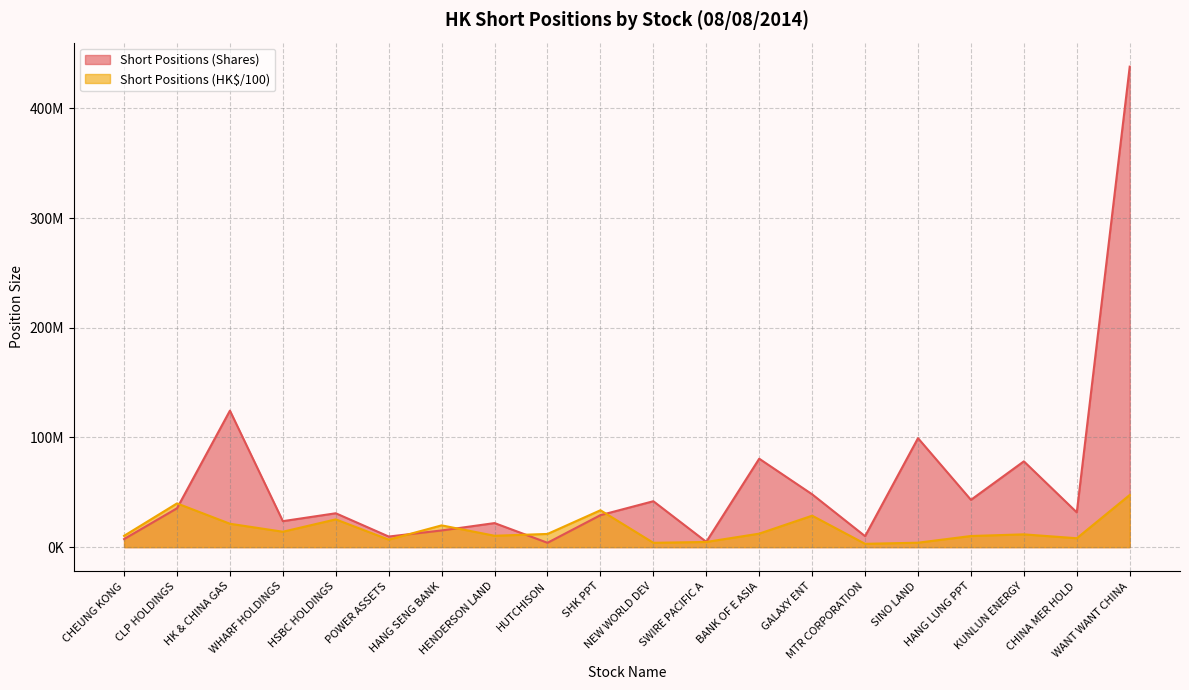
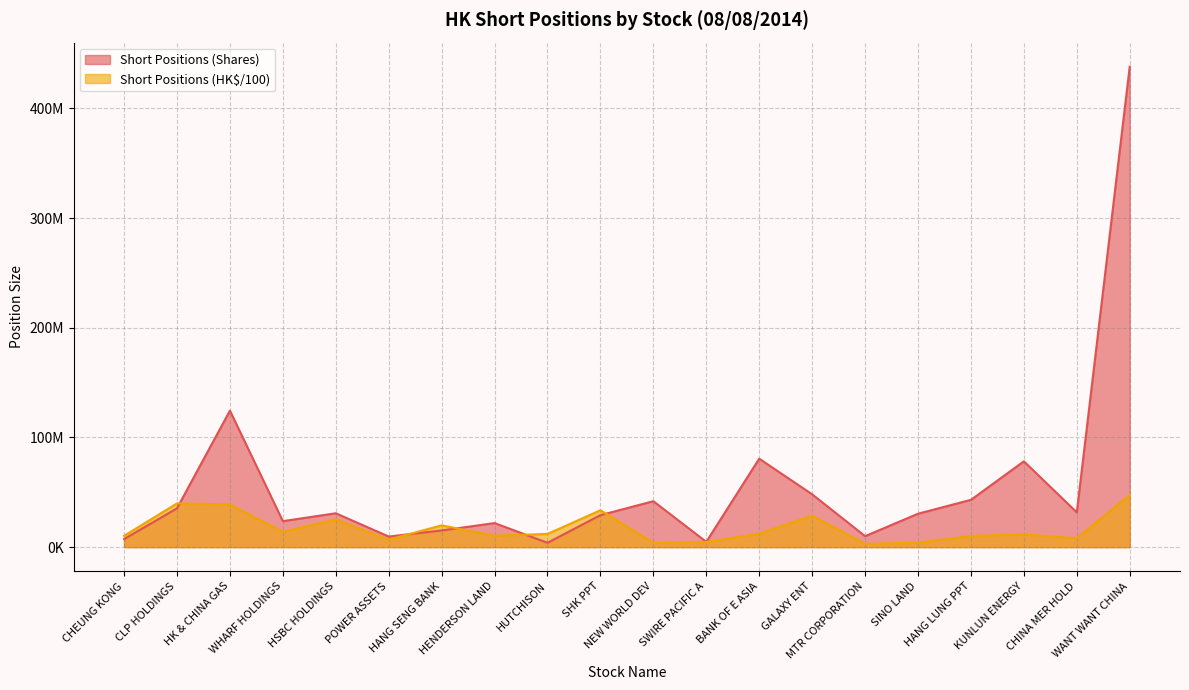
  {
    "Short Positions (Shares)": {
      "CHEUNG KONG": 7000000,
      "CLP HOLDINGS": 35000000,
      "HK & CHINA GAS": 124000000,
      "WHARF HOLDINGS": 24000000,
      "HSBC HOLDINGS": 31000000,
      "POWER ASSETS": 10000000,
      "HANG SENG BANK": 15000000,
      "HENDERSON LAND": 22000000,
      "HUTCHISON": 4000000,
      "SHK PPT": 29000000,
      "NEW WORLD DEV": 42000000,
      "BANK OF E ASIA": 81000000,
      "GALAXY ENT": 48000000,
      "MTR CORPORATION": 10000000,
-     "SINO LAND": 99000000,
+     "SINO LAND": 30000000,
      "HANG LUNG PPT": 43000000,
      "KUNLUN ENERGY": 78000000,
      "CHINA MER HOLD": 32000000,
      "WANT WANT CHINA": 438000000
    },
    "Short Positions (HK$/100)": {
      "CHEUNG KONG": 10000000,
      "CLP HOLDINGS": 40000000,
-     "HK & CHINA GAS": 21000000,
+     "HK & CHINA GAS": 39000000,
      "WHARF HOLDINGS": 14000000,
      "HSBC HOLDINGS": 25000000,
      "POWER ASSETS": 7000000,
      "HANG SENG BANK": 20000000,
      "HENDERSON LAND": 10000000,
      "HUTCHISON": 12000000,
      "SHK PPT": 34000000,
      "NEW WORLD DEV": 4000000,
      "BANK OF E ASIA": 12000000,
      "GALAXY ENT": 29000000,
      "MTR CORPORATION": 3000000,
      "SINO LAND": 4000000,
      "HANG LUNG PPT": 10000000,
      "KUNLUN ENERGY": 12000000,
      "CHINA MER HOLD": 8000000,
      "WANT WANT CHINA": 48000000
    }
  }
